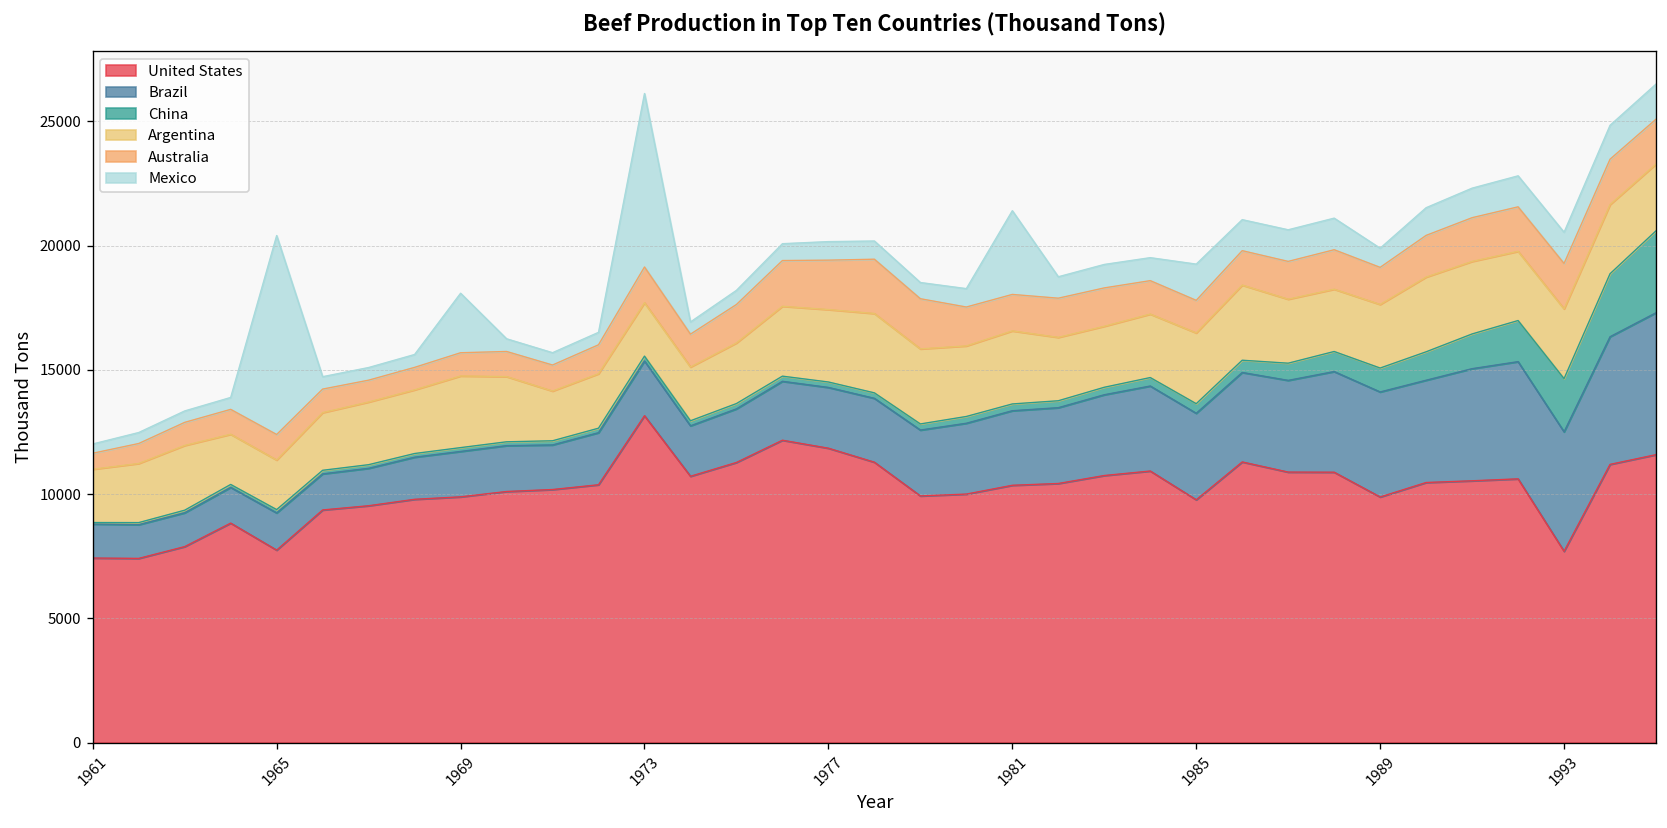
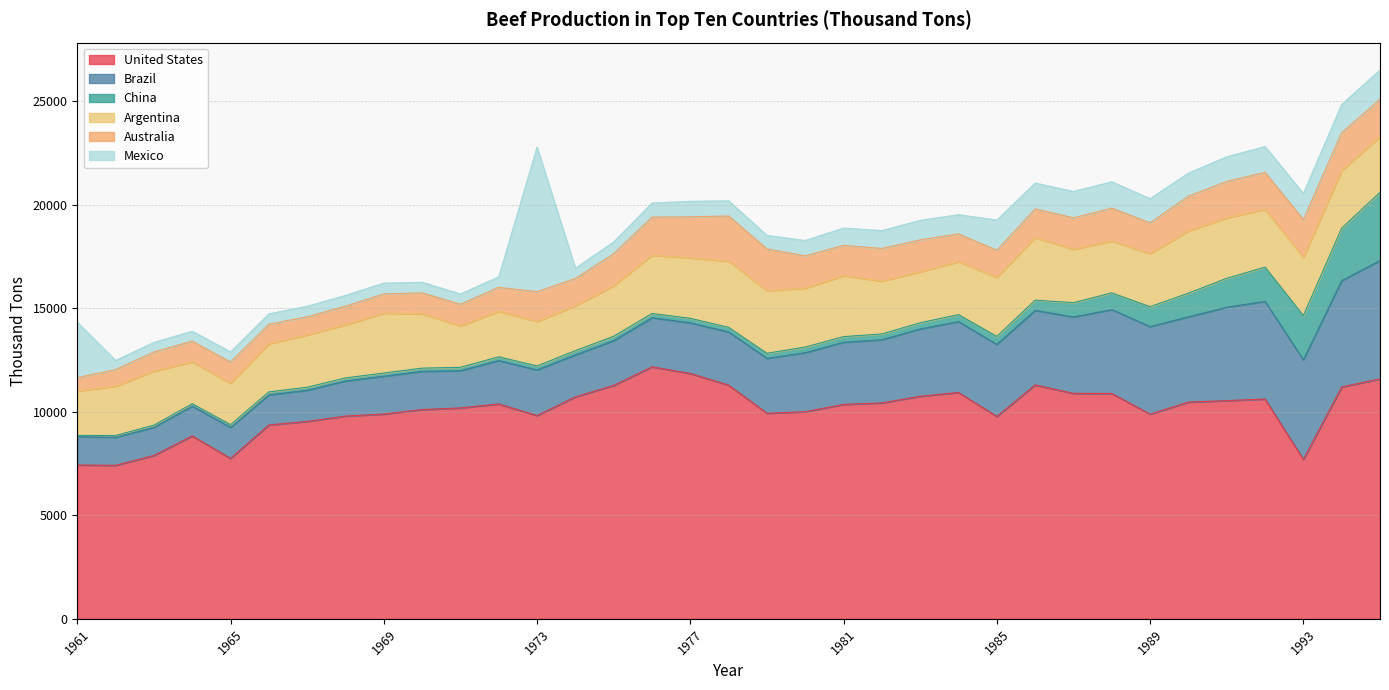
  {
    "United States": {
      "1961": 7400,
      "1965": 7700,
      "1969": 9900,
-     "1973": 13200,
+     "1973": 9800,
      "1977": 11800,
      "1981": 10400,
      "1985": 9800,
      "1989": 9900,
      "1993": 7700
    },
    "Mexico": {
-     "1961": 400,
-     "1965": 8000,
-     "1969": 2400,
+     "1961": 2700,
+     "1965": 500,
+     "1969": 500,
      "1973": 7000,
      "1977": 700,
-     "1981": 3400,
+     "1981": 800,
      "1985": 1500,
-     "1989": 800,
+     "1989": 1200,
      "1993": 1300
    }
  }
